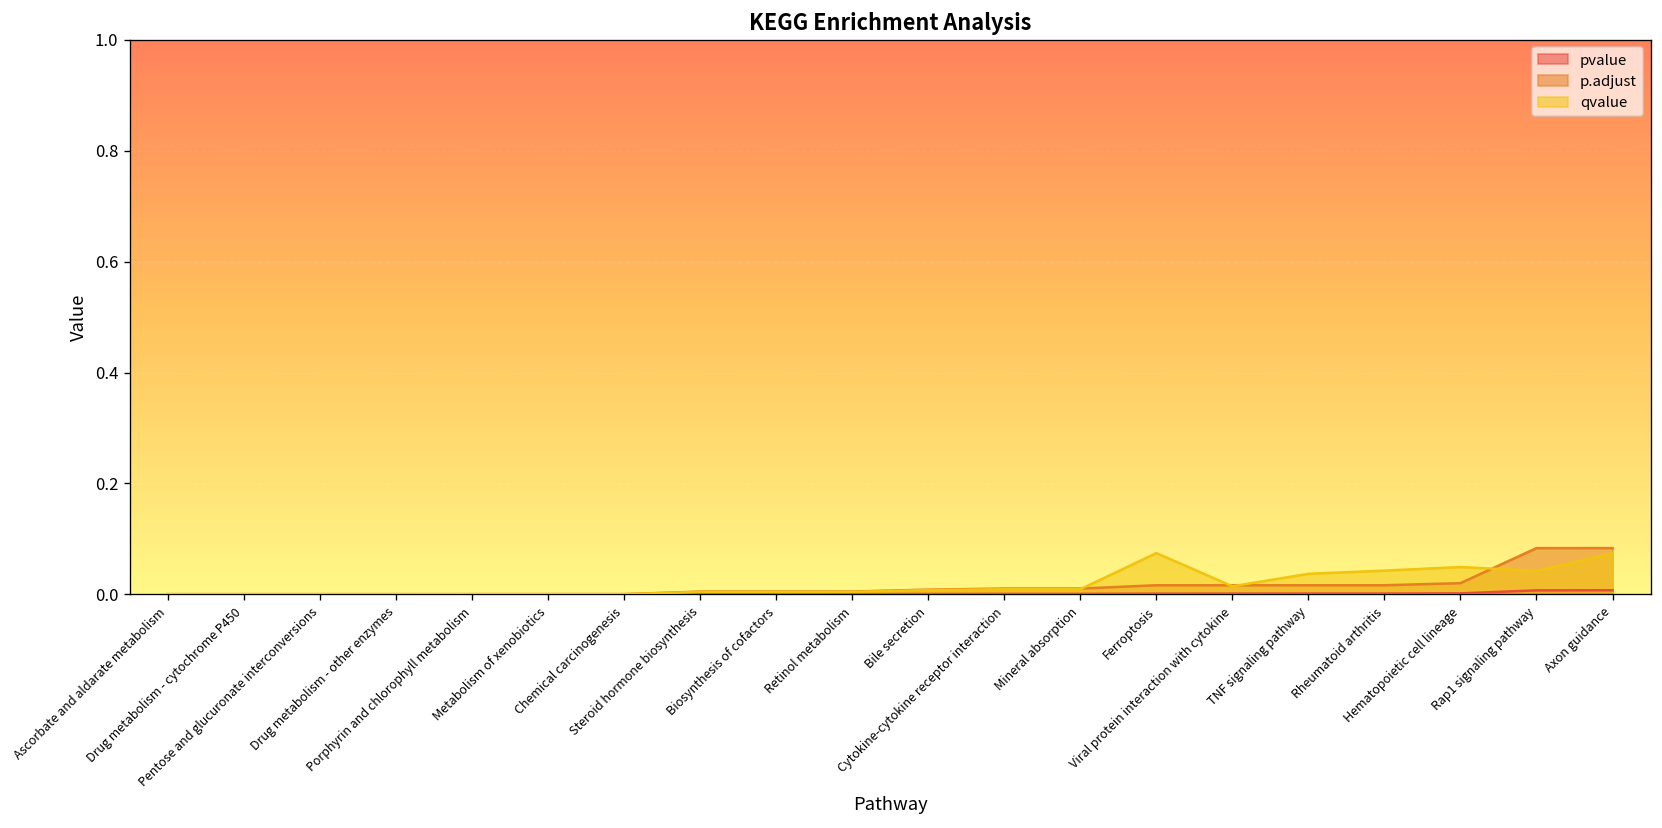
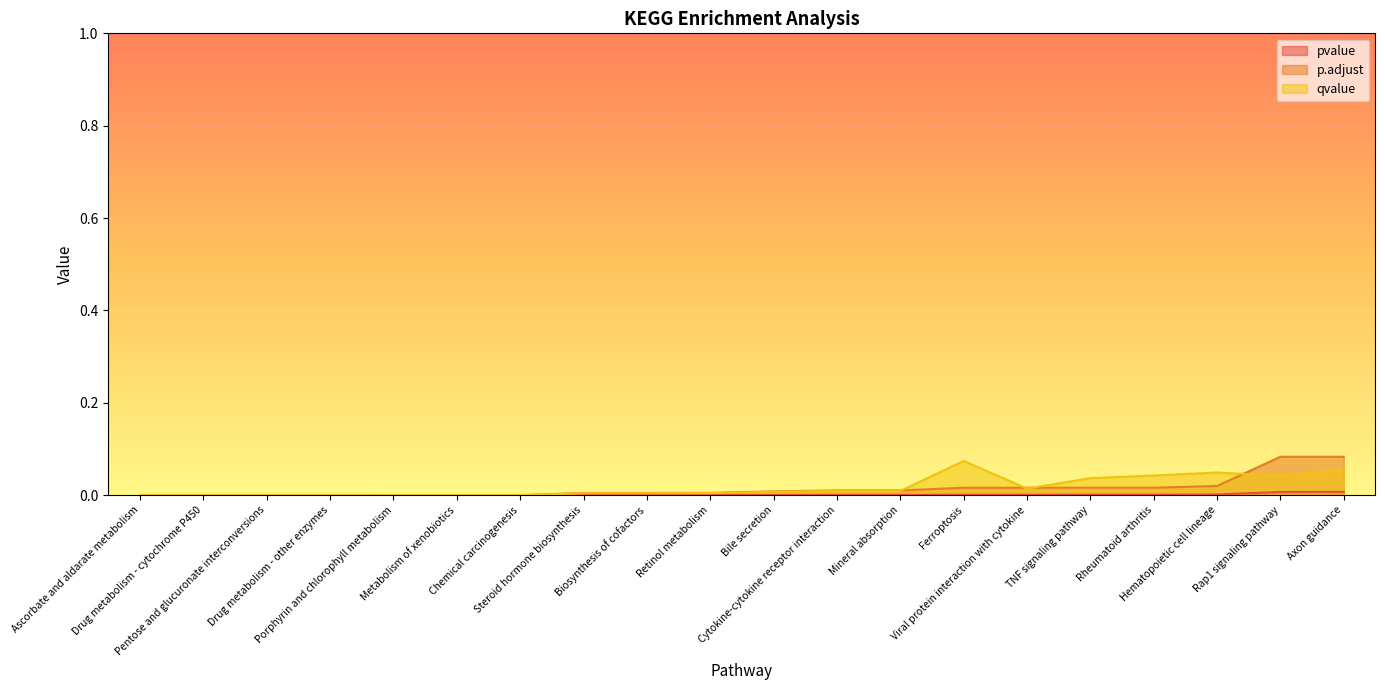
  {
    "qvalue": {
      "Ferroptosis": 0.07,
      "TNF signaling pathway": 0.04,
      "Rheumatoid arthritis": 0.04,
      "Hematopoietic cell lineage": 0.05,
      "Rap1 signaling pathway": 0.04,
-     "Axon guidance": 0.07
+     "Axon guidance": 0.06
    }
  }
